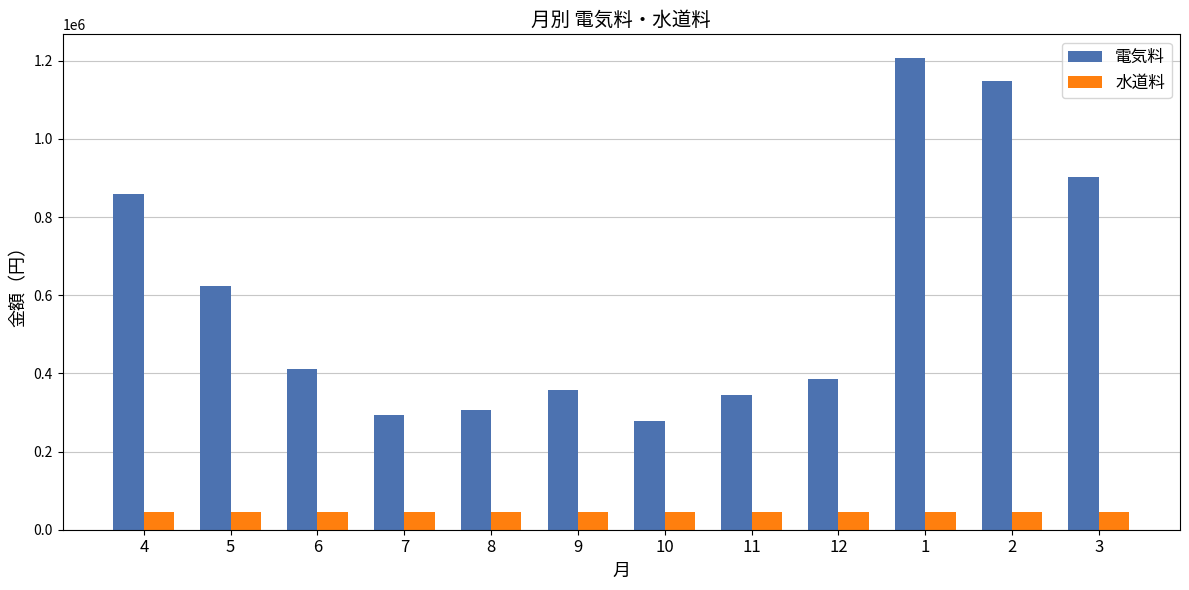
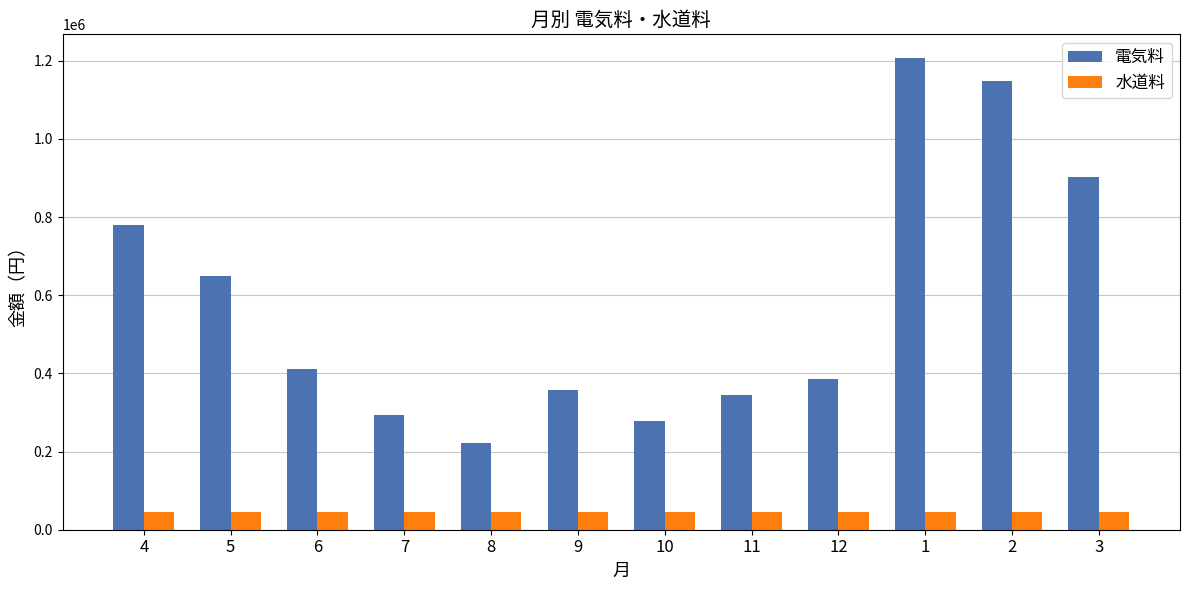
  {
    "電気料": {
-     "4": 860000,
-     "5": 620000,
+     "4": 780000,
+     "5": 650000,
      "6": 410000,
      "7": 290000,
-     "8": 310000,
+     "8": 220000,
      "9": 360000,
      "10": 280000,
      "11": 350000,
      "12": 380000,
      "1": 1210000,
      "2": 1150000,
      "3": 900000
    },
    "水道料": {
      "4": 40000,
      "5": 40000,
      "6": 40000,
      "7": 40000,
      "8": 40000,
      "9": 40000,
      "10": 40000,
      "11": 40000,
      "12": 40000,
      "1": 40000,
      "2": 40000,
      "3": 40000
    }
  }
